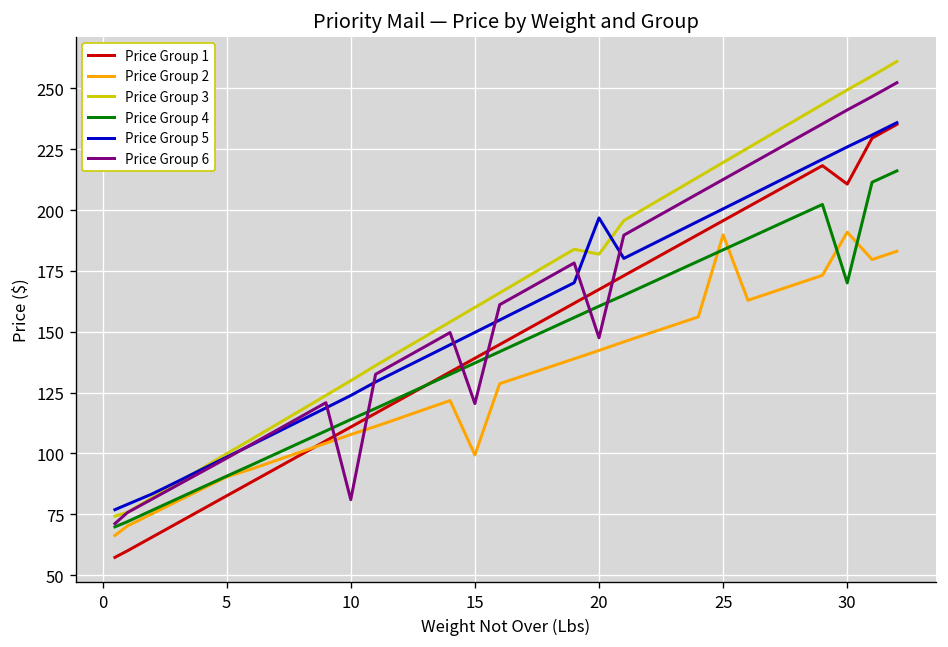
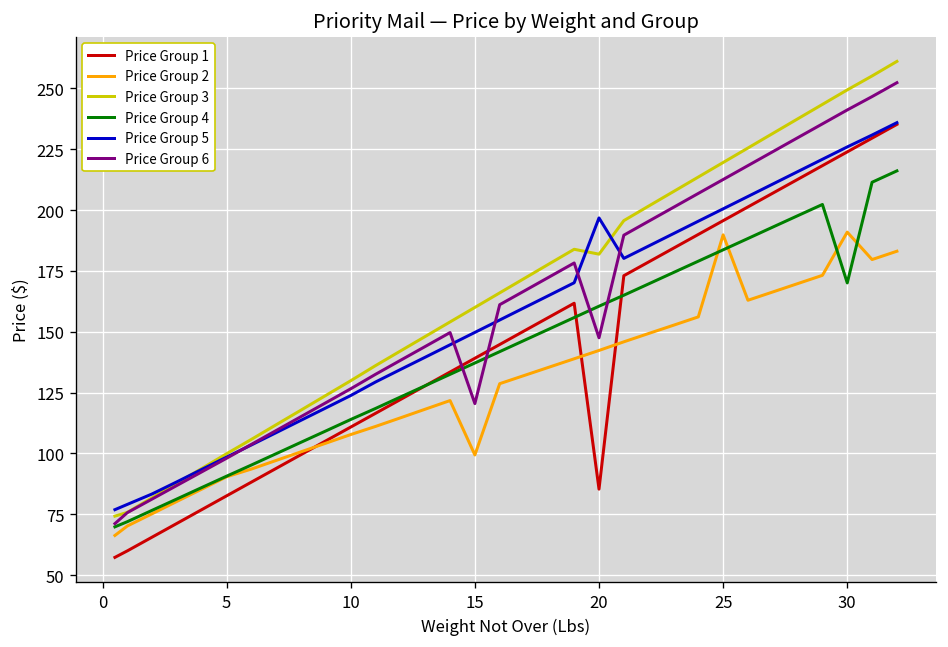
  {
    "Price Group 1": {
      "5": 83,
      "10": 111,
      "15": 139,
-     "20": 167,
+     "20": 85,
      "25": 196,
-     "30": 211
+     "30": 224
    },
    "Price Group 2": {
      "10": 108,
      "15": 99,
      "20": 142,
      "25": 190,
      "30": 191
    },
    "Price Group 3": {
      "5": 100,
      "10": 130,
      "15": 160,
      "20": 182,
      "25": 220,
      "30": 249
    },
    "Price Group 4": {
      "10": 114,
      "15": 137,
      "20": 161,
      "25": 184,
      "30": 170
    },
    "Price Group 5": {
      "10": 124,
      "15": 150,
      "20": 197,
      "25": 201,
      "30": 226
    },
    "Price Group 6": {
-     "10": 81,
+     "10": 127,
      "15": 121,
      "20": 148,
      "25": 213,
      "30": 241
    }
  }
